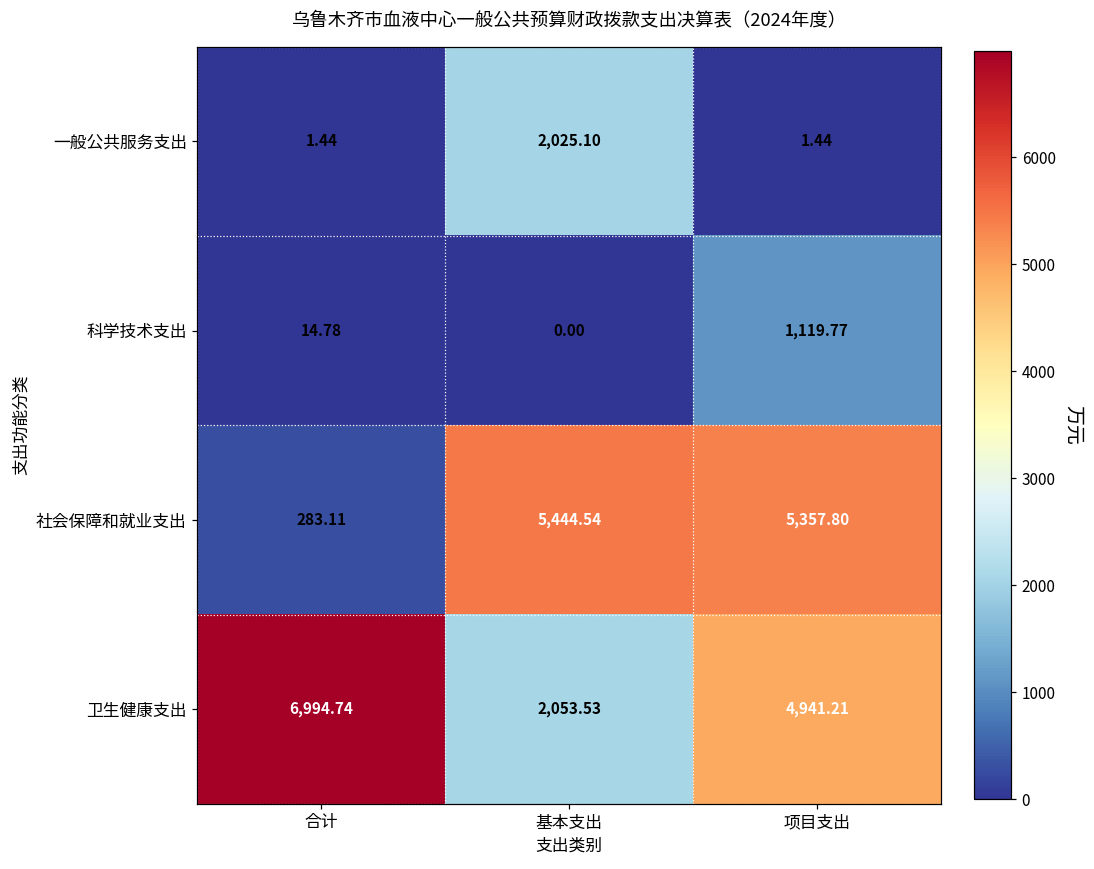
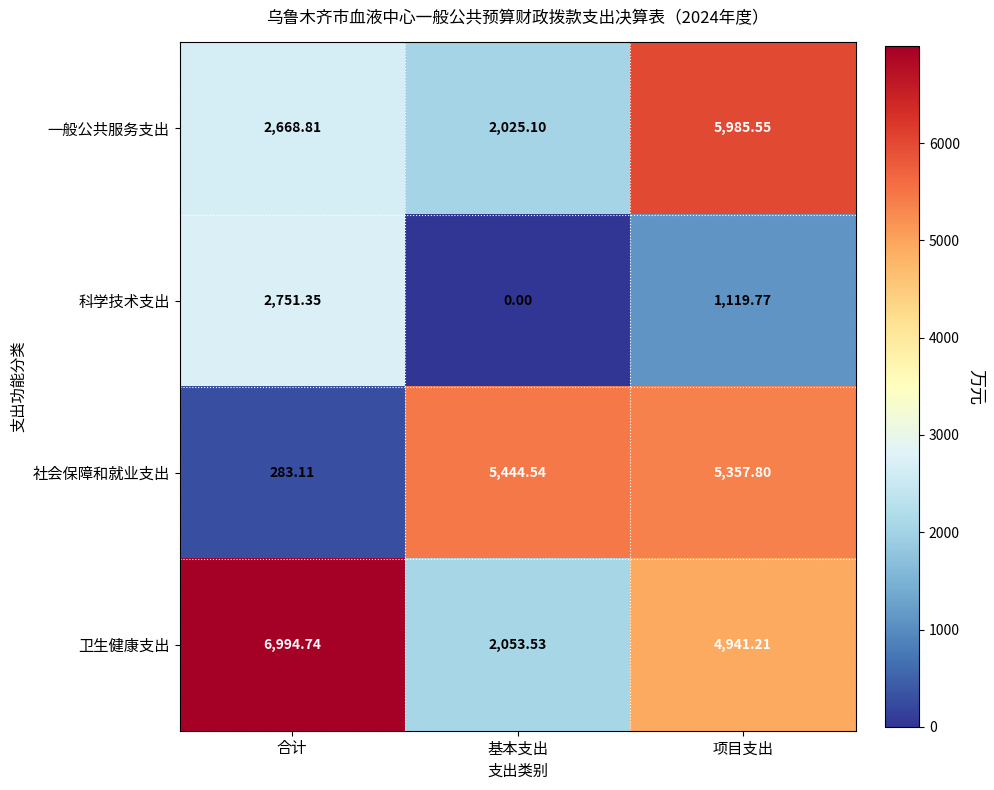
  {
    "一般公共服务支出": {
-     "合计": "1.44",
+     "合计": "2,668.81",
      "基本支出": "2,025.10",
-     "项目支出": "1.44"
+     "项目支出": "5,985.55"
    },
    "科学技术支出": {
-     "合计": "14.78",
+     "合计": "2,751.35",
      "基本支出": "0.00",
      "项目支出": "1,119.77"
    },
    "社会保障和就业支出": {
      "合计": "283.11",
      "基本支出": "5,444.54",
      "项目支出": "5,357.80"
    },
    "卫生健康支出": {
      "合计": "6,994.74",
      "基本支出": "2,053.53",
      "项目支出": "4,941.21"
    }
  }
